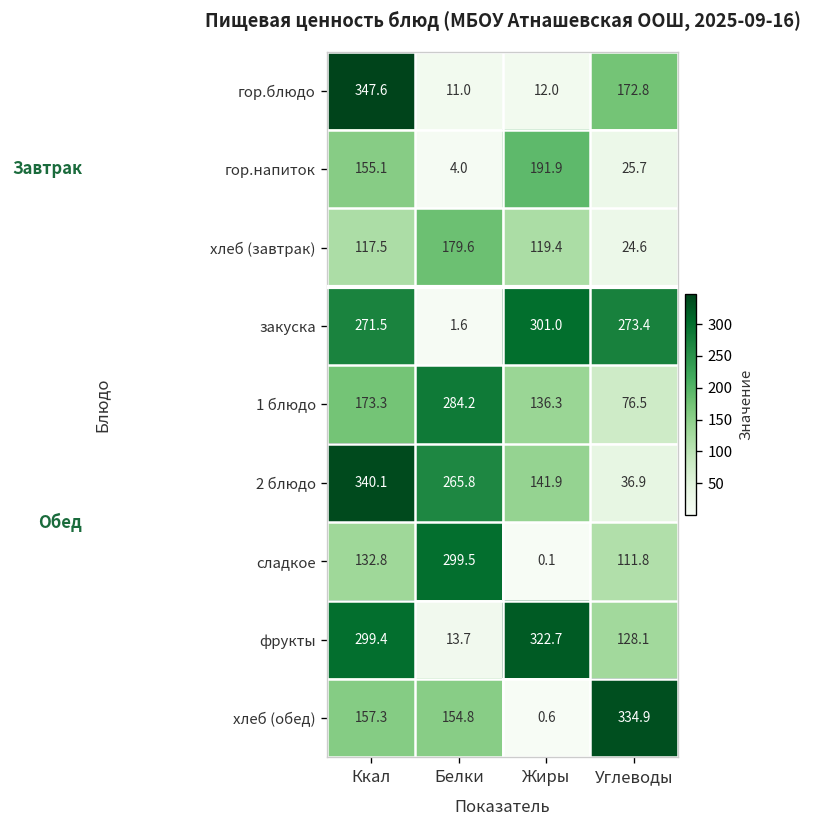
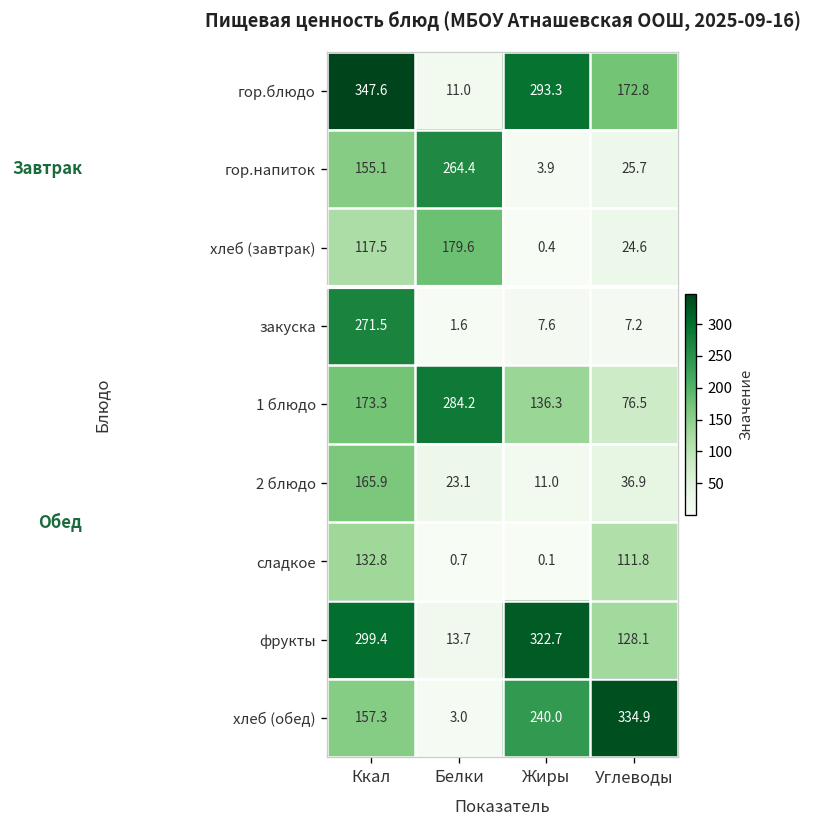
  {
    "гор.блюдо": {
      "Ккал": 347.6,
      "Белки": 11.0,
-     "Жиры": 12.0,
+     "Жиры": 293.3,
      "Углеводы": 172.8
    },
    "гор.напиток": {
      "Ккал": 155.1,
-     "Белки": 4.0,
-     "Жиры": 191.9,
+     "Белки": 264.4,
+     "Жиры": 3.9,
      "Углеводы": 25.7
    },
    "хлеб (завтрак)": {
      "Ккал": 117.5,
      "Белки": 179.6,
-     "Жиры": 119.4,
+     "Жиры": 0.4,
      "Углеводы": 24.6
    },
    "закуска": {
      "Ккал": 271.5,
      "Белки": 1.6,
-     "Жиры": 301.0,
-     "Углеводы": 273.4
+     "Жиры": 7.6,
+     "Углеводы": 7.2
    },
    "1 блюдо": {
      "Ккал": 173.3,
      "Белки": 284.2,
      "Жиры": 136.3,
      "Углеводы": 76.5
    },
    "2 блюдо": {
-     "Ккал": 340.1,
-     "Белки": 265.8,
-     "Жиры": 141.9,
+     "Ккал": 165.9,
+     "Белки": 23.1,
+     "Жиры": 11.0,
      "Углеводы": 36.9
    },
    "сладкое": {
      "Ккал": 132.8,
-     "Белки": 299.5,
+     "Белки": 0.7,
      "Жиры": 0.1,
      "Углеводы": 111.8
    },
    "фрукты": {
      "Ккал": 299.4,
      "Белки": 13.7,
      "Жиры": 322.7,
      "Углеводы": 128.1
    },
    "хлеб (обед)": {
      "Ккал": 157.3,
-     "Белки": 154.8,
-     "Жиры": 0.6,
+     "Белки": 3.0,
+     "Жиры": 240.0,
      "Углеводы": 334.9
    }
  }
